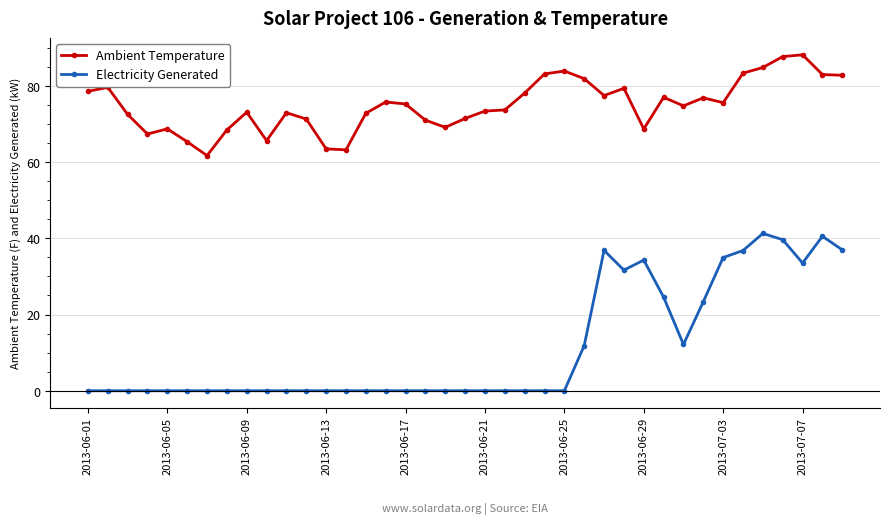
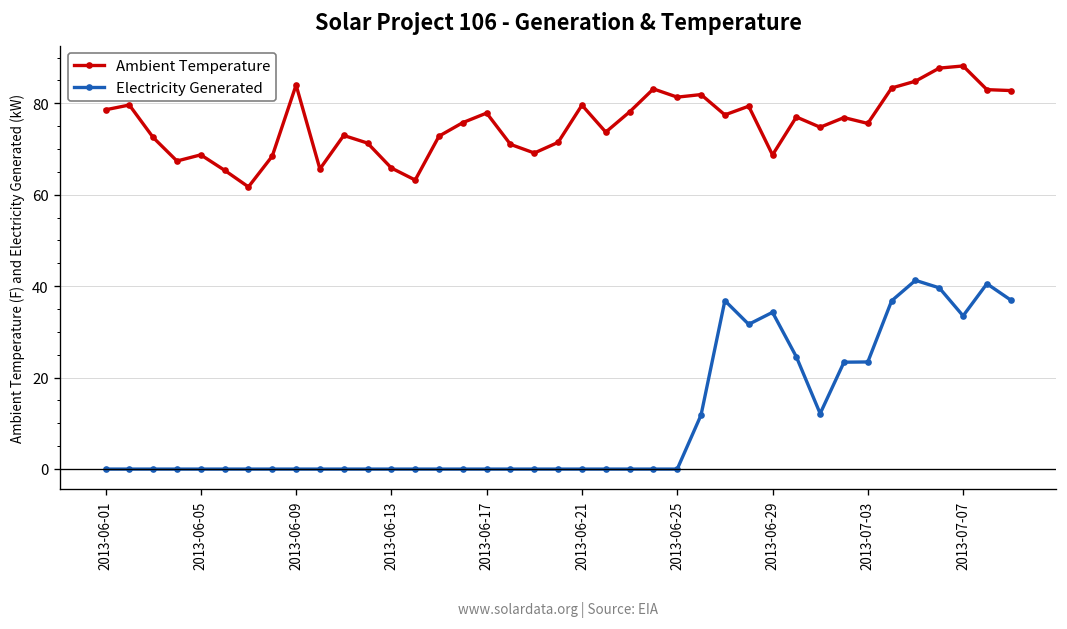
  {
    "Ambient Temperature": {
      "2013-06-01": 79,
      "2013-06-05": 69,
-     "2013-06-09": 73,
-     "2013-06-13": 63,
-     "2013-06-17": 75,
-     "2013-06-21": 73,
-     "2013-06-25": 84,
+     "2013-06-09": 84,
+     "2013-06-13": 66,
+     "2013-06-17": 78,
+     "2013-06-21": 80,
+     "2013-06-25": 81,
      "2013-06-29": 69,
      "2013-07-03": 76,
      "2013-07-07": 88
    },
    "Electricity Generated": {
      "2013-06-01": 0,
      "2013-06-05": 0,
      "2013-06-09": 0,
      "2013-06-13": 0,
      "2013-06-17": 0,
      "2013-06-21": 0,
      "2013-06-25": 0,
      "2013-06-29": 34,
-     "2013-07-03": 35,
+     "2013-07-03": 23,
      "2013-07-07": 34
    }
  }
